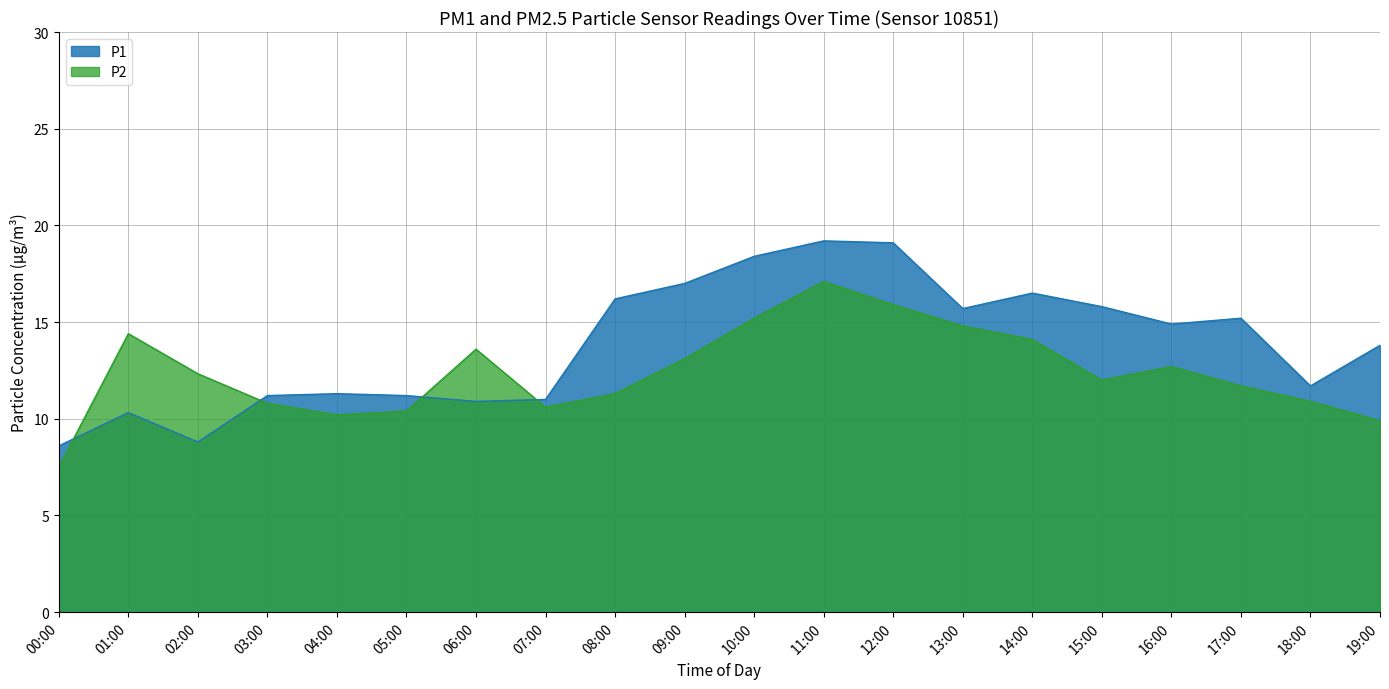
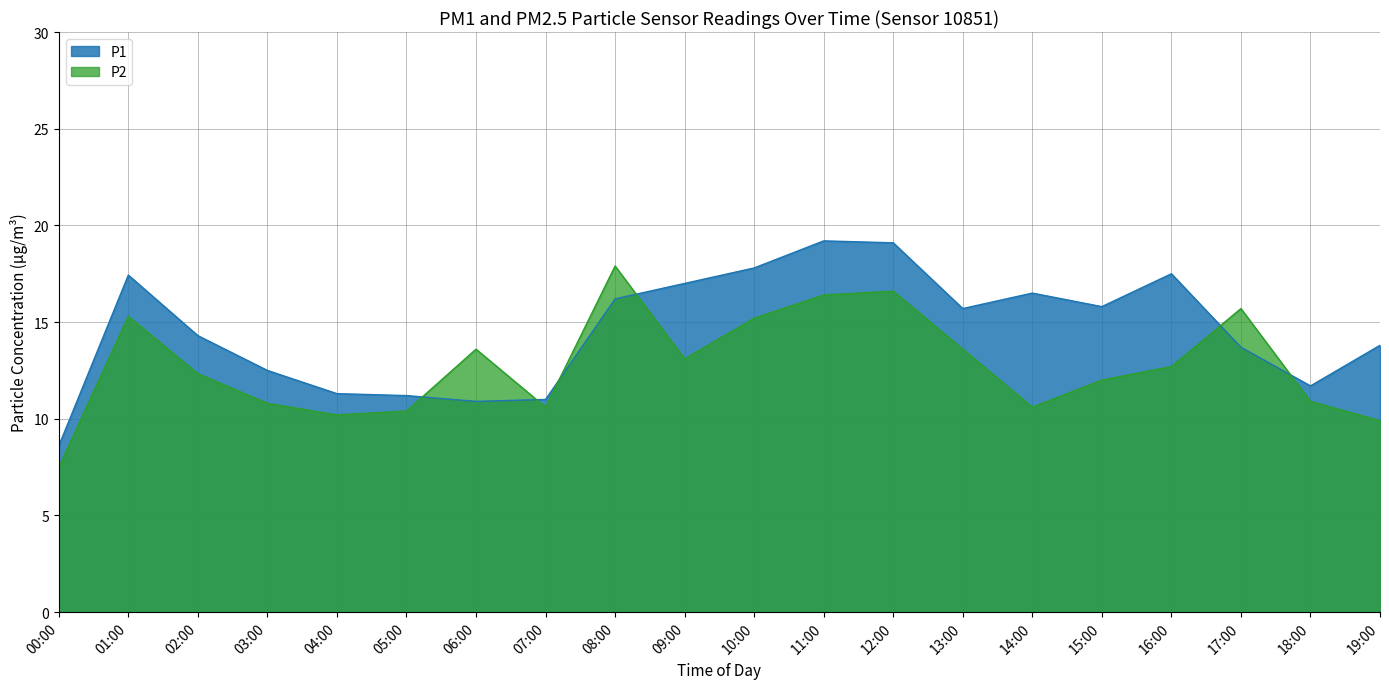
  {
    "P1": {
      "00:00": 8.6,
-     "01:00": 10.3,
-     "02:00": 8.8,
-     "03:00": 11.2,
+     "01:00": 17.4,
+     "02:00": 14.3,
+     "03:00": 12.5,
      "04:00": 11.3,
      "05:00": 11.2,
      "06:00": 10.9,
      "07:00": 11.0,
      "08:00": 16.2,
      "09:00": 17.0,
-     "10:00": 18.4,
+     "10:00": 17.8,
      "11:00": 19.2,
      "12:00": 19.1,
      "13:00": 15.7,
      "14:00": 16.5,
      "15:00": 15.8,
-     "16:00": 14.9,
-     "17:00": 15.2,
+     "16:00": 17.5,
+     "17:00": 13.7,
      "18:00": 11.7,
      "19:00": 13.8
    },
    "P2": {
      "00:00": 7.5,
-     "01:00": 14.4,
+     "01:00": 15.3,
      "02:00": 12.3,
      "03:00": 10.8,
      "04:00": 10.2,
      "05:00": 10.4,
      "06:00": 13.6,
      "07:00": 10.6,
-     "08:00": 11.3,
+     "08:00": 17.9,
      "09:00": 13.1,
      "10:00": 15.2,
-     "11:00": 17.1,
-     "12:00": 15.9,
-     "13:00": 14.8,
-     "14:00": 14.1,
+     "11:00": 16.4,
+     "12:00": 16.6,
+     "13:00": 13.6,
+     "14:00": 10.6,
      "15:00": 12.0,
      "16:00": 12.7,
-     "17:00": 11.7,
+     "17:00": 15.7,
      "18:00": 10.9,
      "19:00": 9.9
    }
  }
